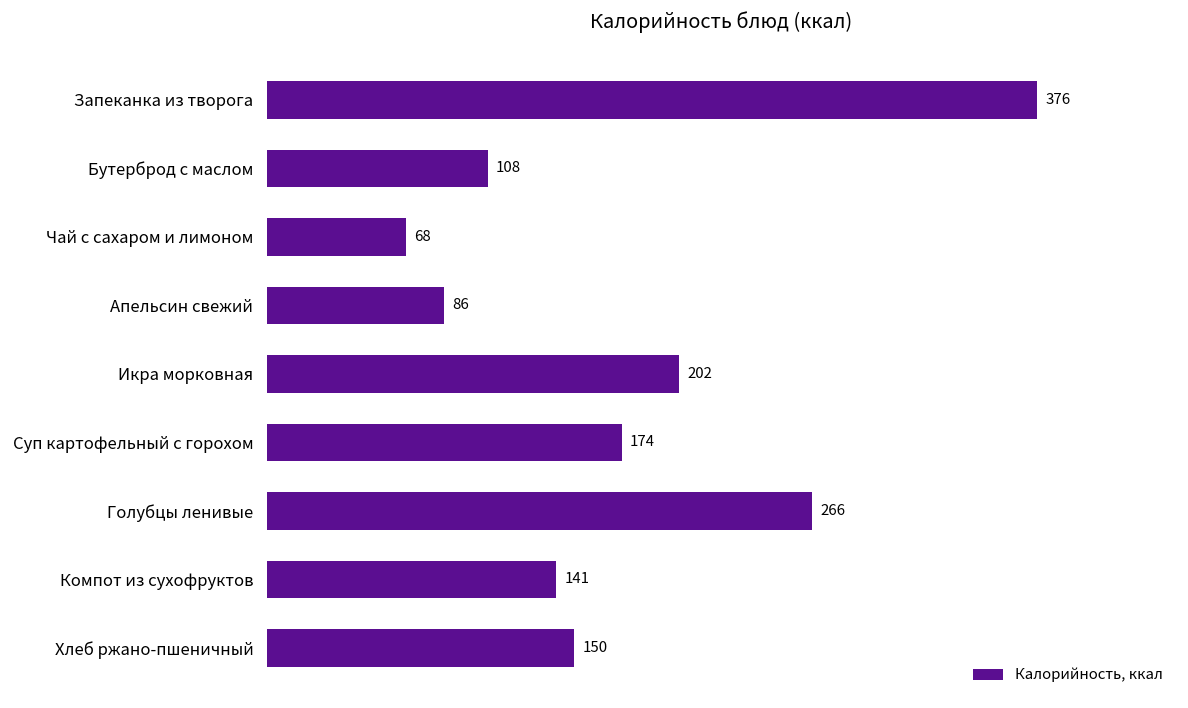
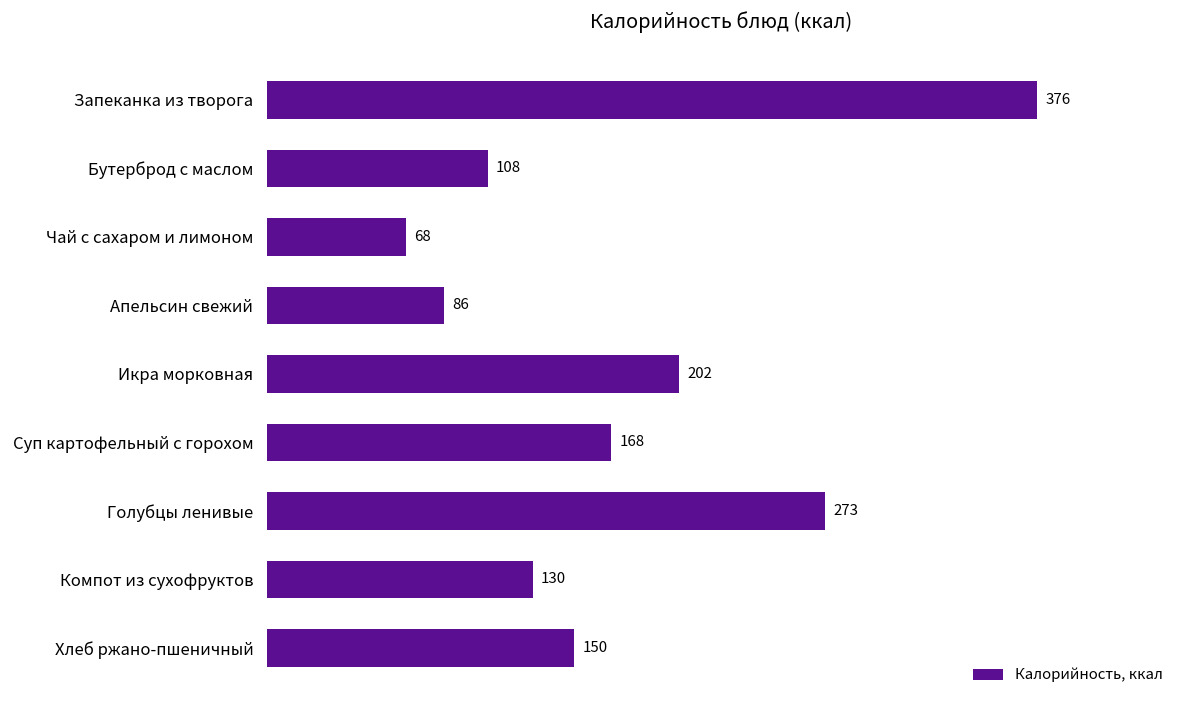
  {
    "Запеканка из творога": 376,
    "Бутерброд с маслом": 108,
    "Чай с сахаром и лимоном": 68,
    "Апельсин свежий": 86,
    "Икра морковная": 202,
-   "Суп картофельный с горохом": 174,
-   "Голубцы ленивые": 266,
-   "Компот из сухофруктов": 141,
+   "Суп картофельный с горохом": 168,
+   "Голубцы ленивые": 273,
+   "Компот из сухофруктов": 130,
    "Хлеб ржано-пшеничный": 150
  }
